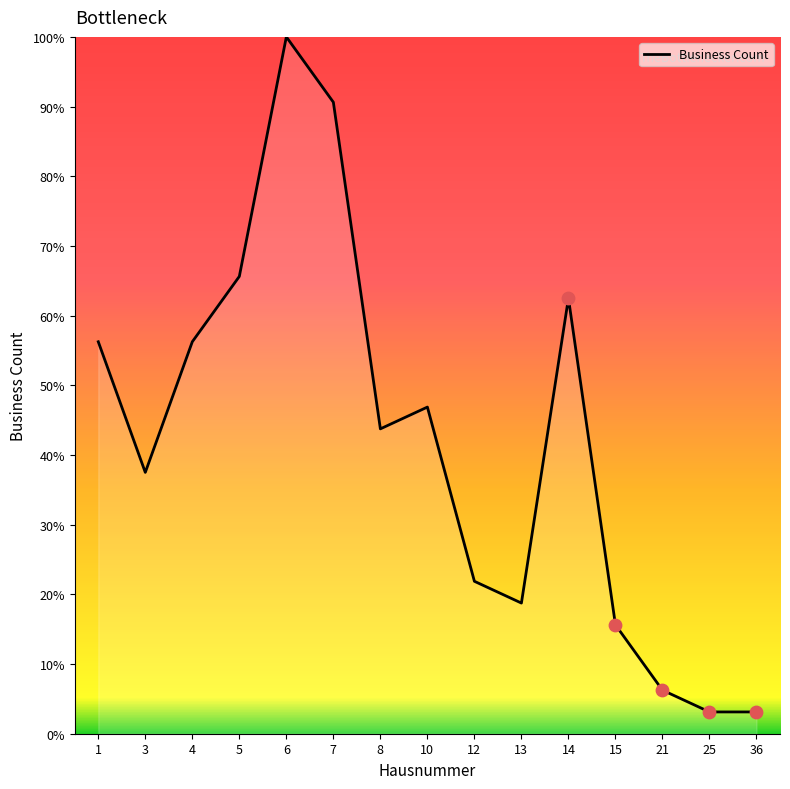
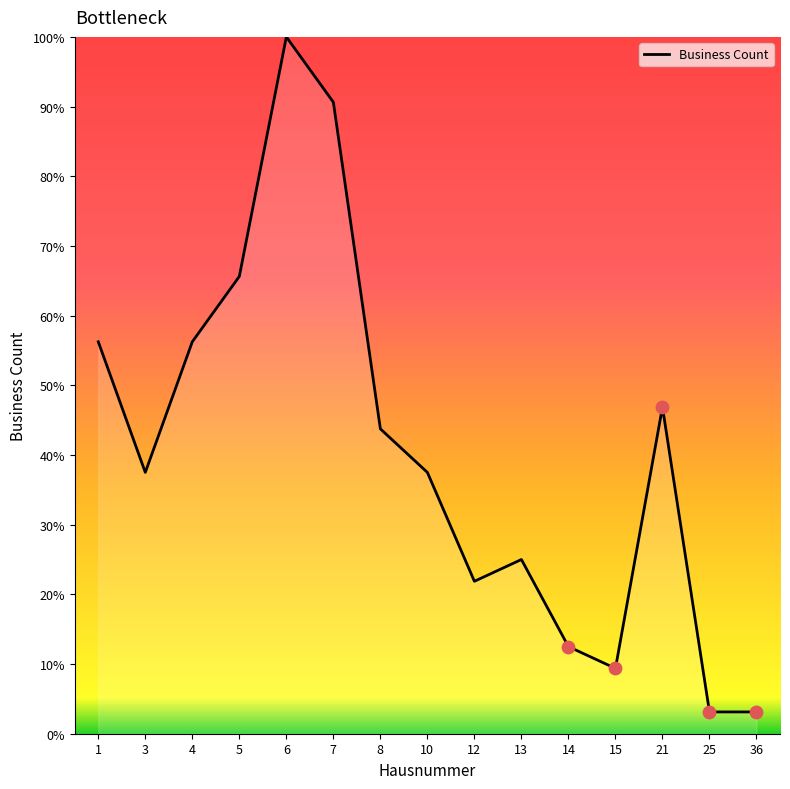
  {
    "Business Count": {
      "1": "56%",
      "3": "38%",
      "4": "56%",
      "5": "66%",
      "6": "100%",
      "7": "91%",
      "8": "44%",
-     "10": "47%",
+     "10": "38%",
      "12": "22%",
-     "13": "19%",
-     "14": "63%",
-     "15": "16%",
-     "21": "6%"
+     "13": "25%",
+     "14": "13%",
+     "15": "9%",
+     "21": "47%"
    }
  }
